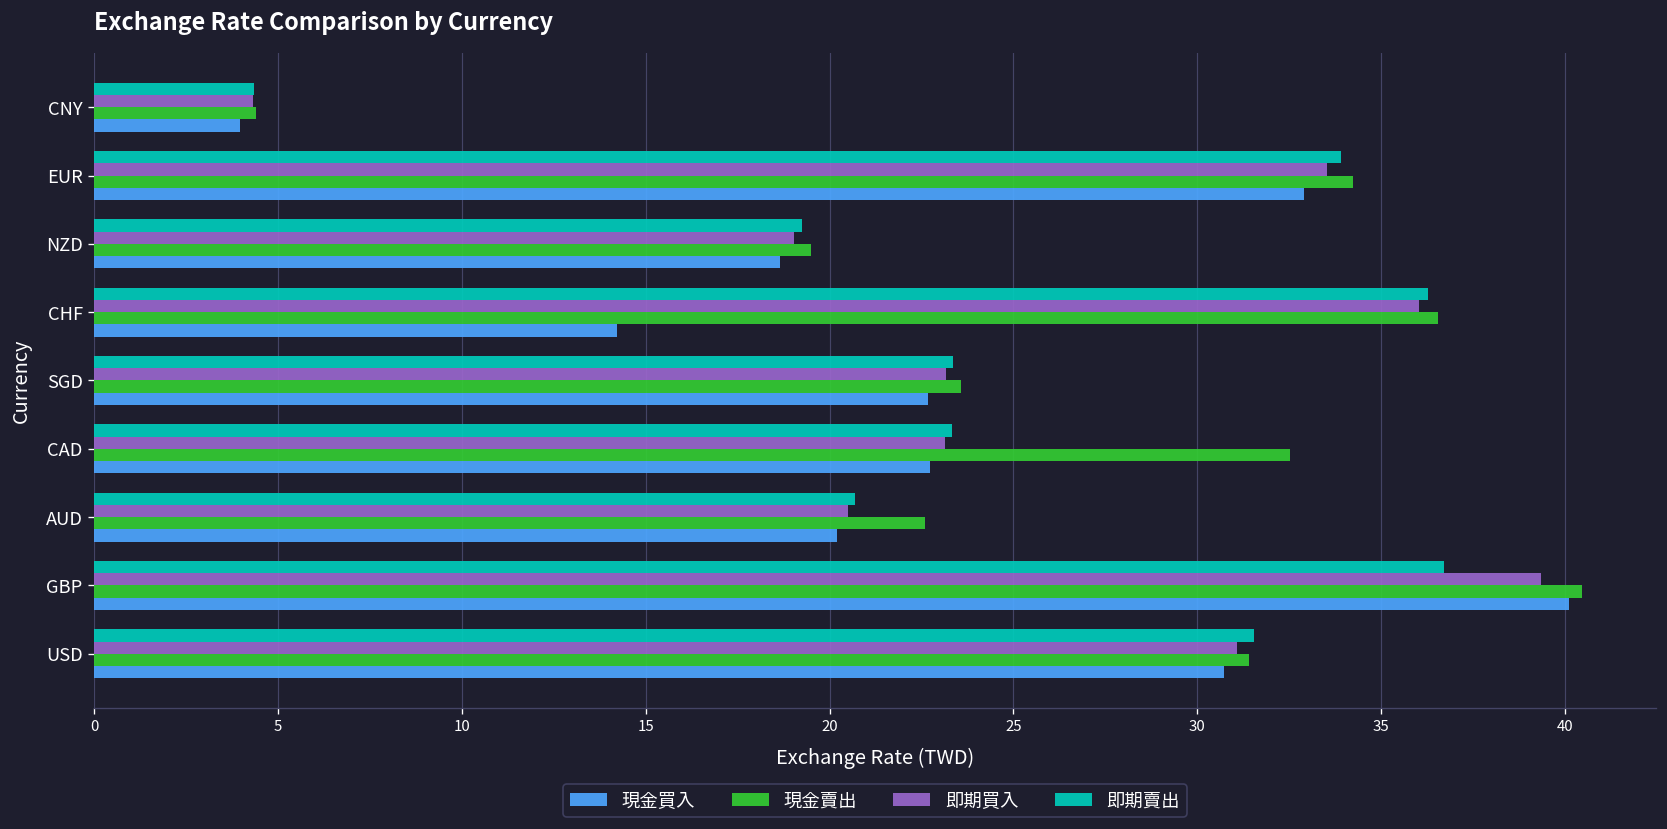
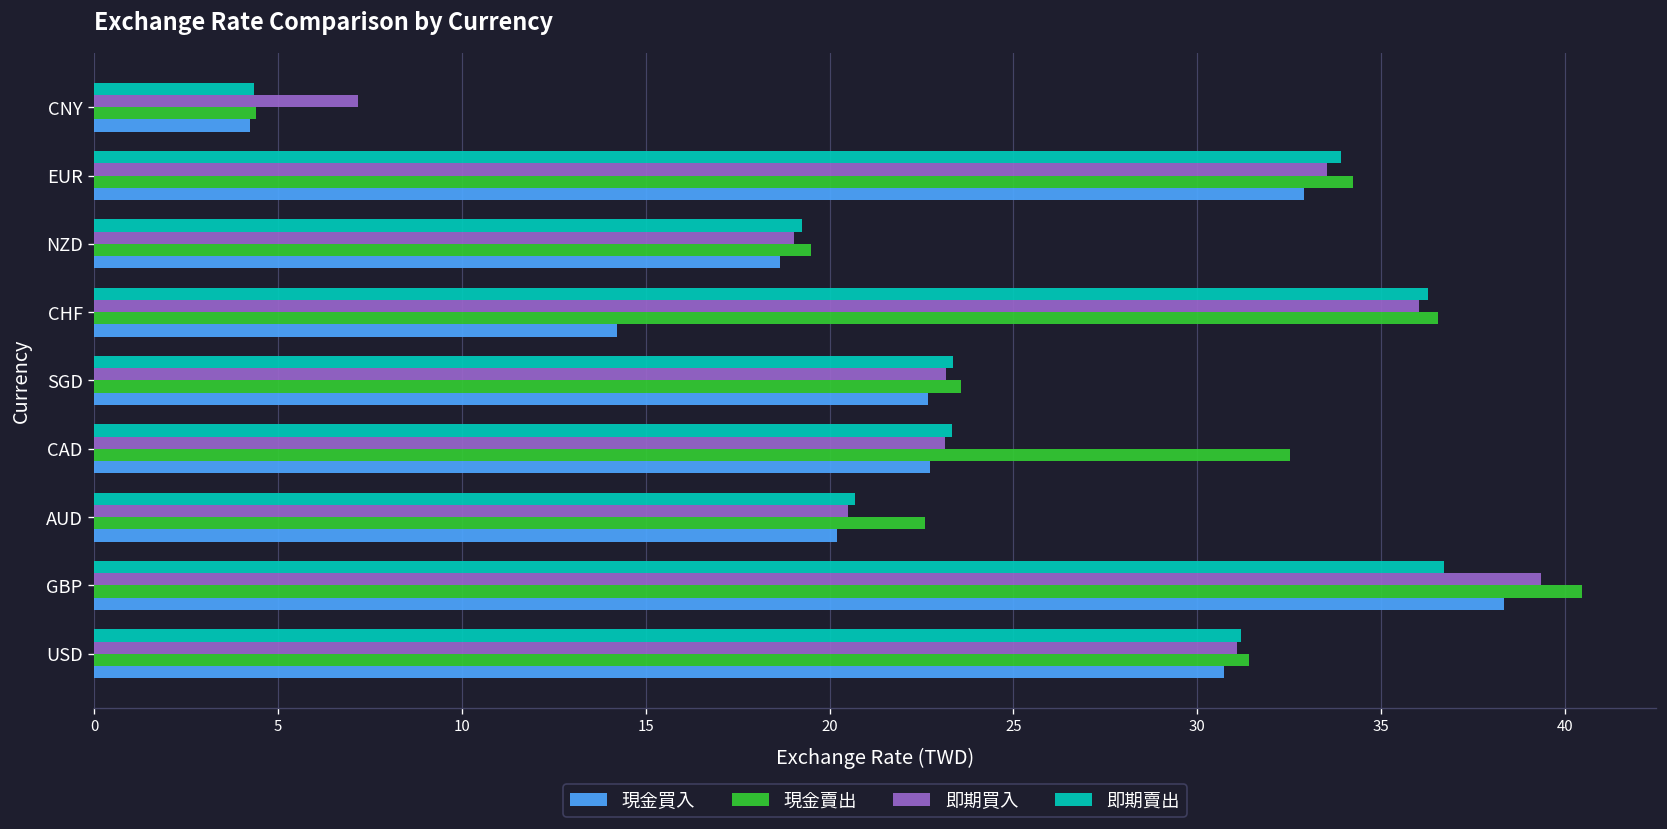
  {
    "現金買入": {
-     "CNY": 4.0,
+     "CNY": 4.2,
      "EUR": 32.9,
      "NZD": 18.7,
      "CHF": 14.2,
      "SGD": 22.7,
      "CAD": 22.7,
      "AUD": 20.2,
-     "GBP": 40.1,
+     "GBP": 38.3,
      "USD": 30.7
    },
    "現金賣出": {
      "CNY": 4.4,
      "EUR": 34.2,
      "NZD": 19.5,
      "CHF": 36.6,
      "SGD": 23.6,
      "CAD": 32.5,
      "AUD": 22.6,
      "GBP": 40.5,
      "USD": 31.4
    },
    "即期買入": {
-     "CNY": 4.3,
+     "CNY": 7.2,
      "EUR": 33.5,
      "NZD": 19.0,
      "CHF": 36.0,
      "SGD": 23.2,
      "CAD": 23.1,
      "AUD": 20.5,
      "GBP": 39.4,
      "USD": 31.1
    },
    "即期賣出": {
      "CNY": 4.4,
      "EUR": 33.9,
      "NZD": 19.2,
      "CHF": 36.3,
      "SGD": 23.4,
      "CAD": 23.3,
      "AUD": 20.7,
      "GBP": 36.7,
-     "USD": 31.6
+     "USD": 31.2
    }
  }
